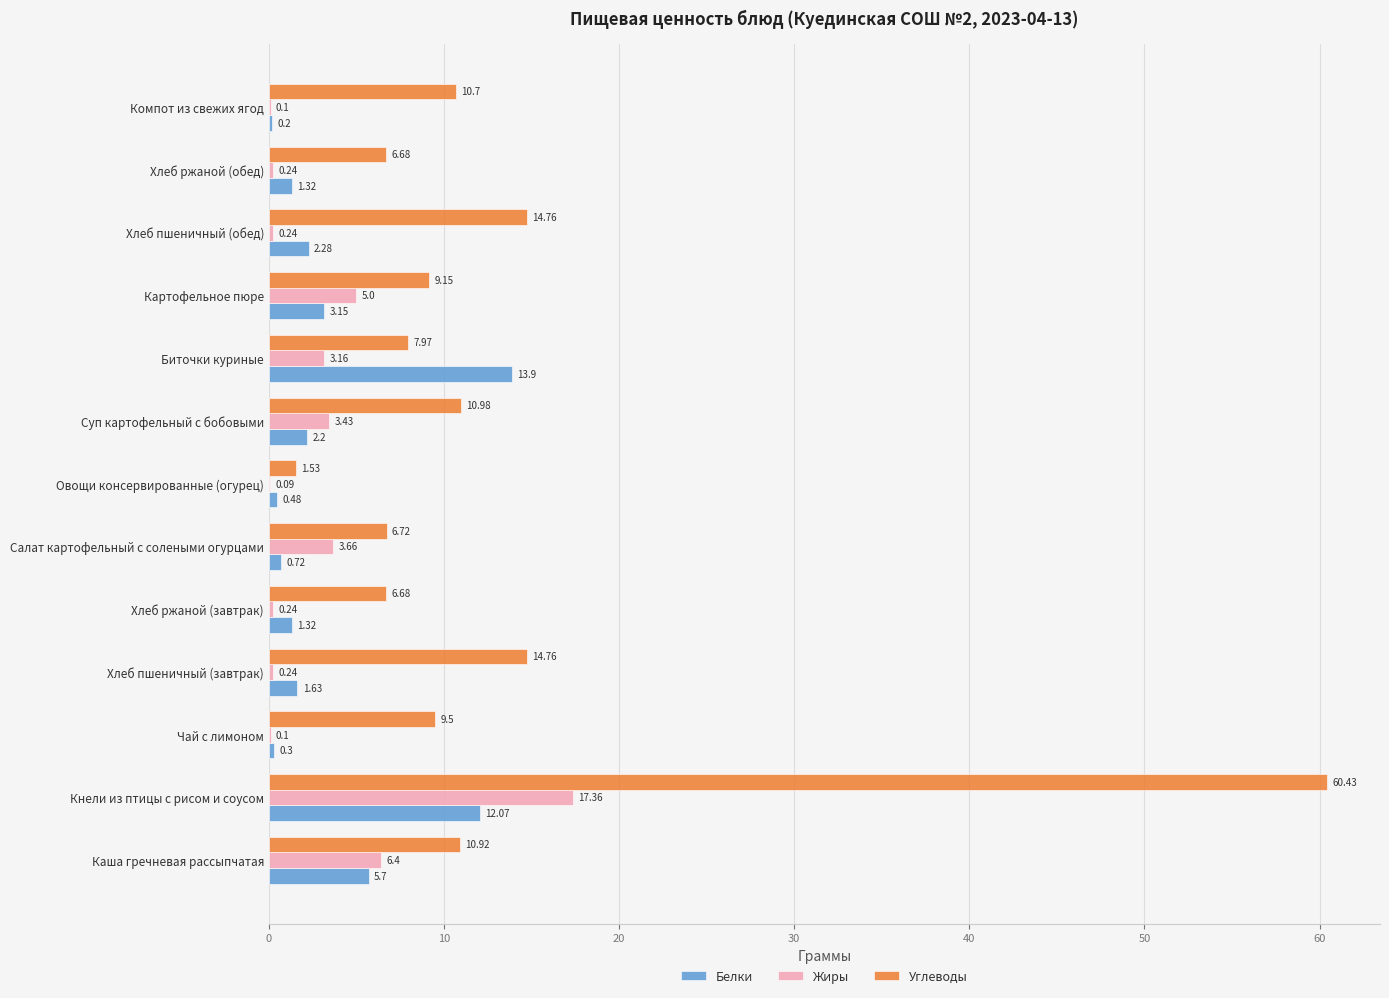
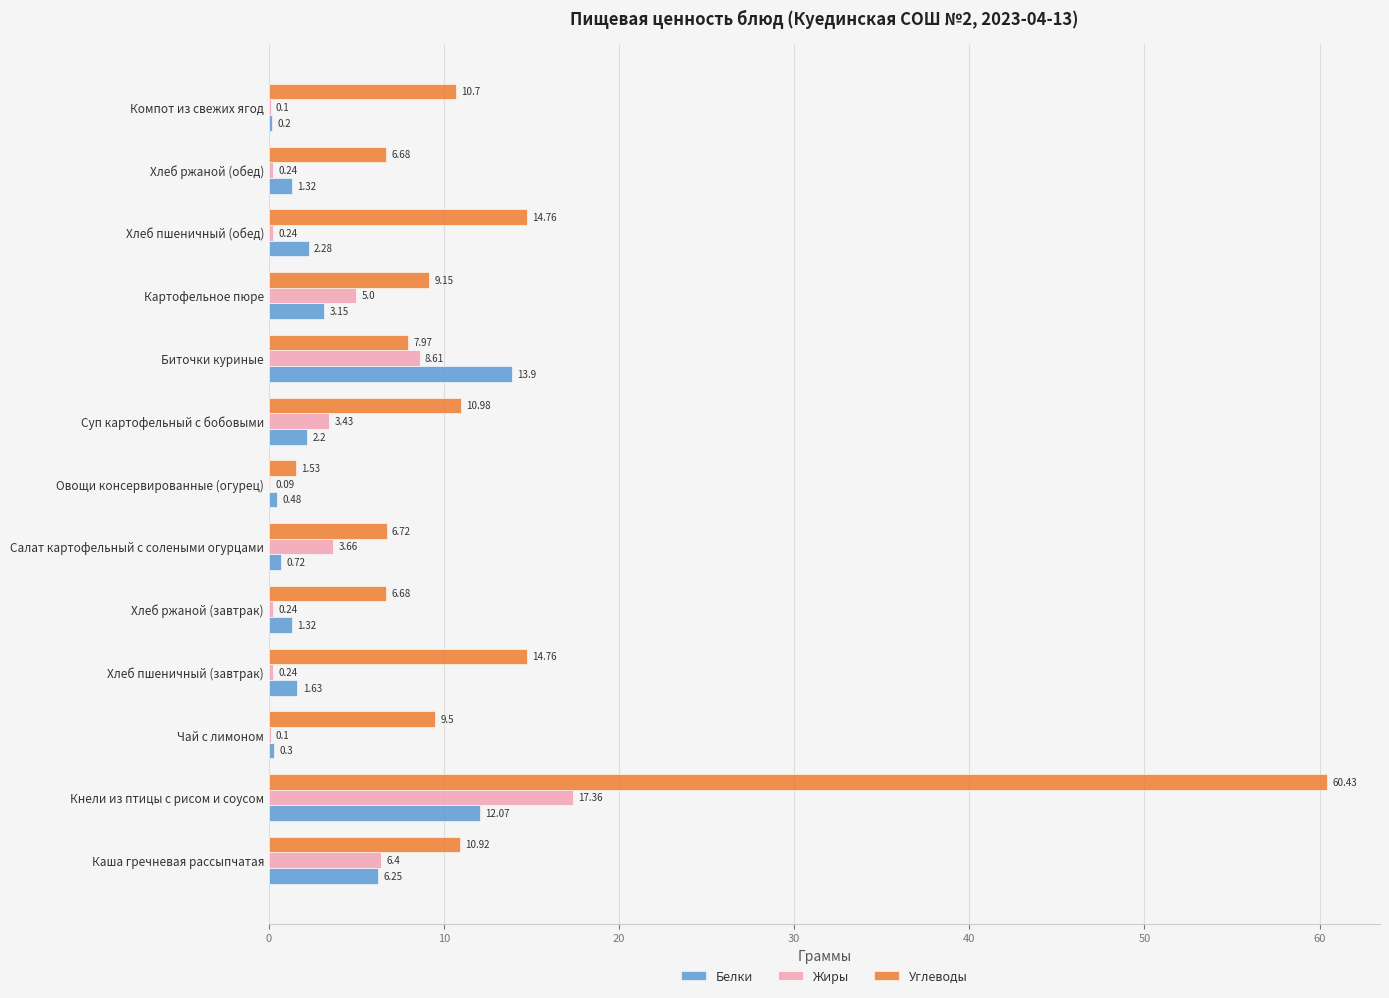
  {
    "Белки": {
      "Компот из свежих ягод": 0.2,
      "Хлеб ржаной (обед)": 1.32,
      "Хлеб пшеничный (обед)": 2.28,
      "Картофельное пюре": 3.15,
      "Биточки куриные": 13.9,
      "Суп картофельный с бобовыми": 2.2,
      "Овощи консервированные (огурец)": 0.48,
      "Салат картофельный с солеными огурцами": 0.72,
      "Хлеб ржаной (завтрак)": 1.32,
      "Хлеб пшеничный (завтрак)": 1.63,
      "Чай с лимоном": 0.3,
      "Кнели из птицы с рисом и соусом": 12.07,
-     "Каша гречневая рассыпчатая": 5.7
+     "Каша гречневая рассыпчатая": 6.25
    },
    "Жиры": {
      "Компот из свежих ягод": 0.1,
      "Хлеб ржаной (обед)": 0.24,
      "Хлеб пшеничный (обед)": 0.24,
      "Картофельное пюре": 5.0,
-     "Биточки куриные": 3.16,
+     "Биточки куриные": 8.61,
      "Суп картофельный с бобовыми": 3.43,
      "Овощи консервированные (огурец)": 0.09,
      "Салат картофельный с солеными огурцами": 3.66,
      "Хлеб ржаной (завтрак)": 0.24,
      "Хлеб пшеничный (завтрак)": 0.24,
      "Чай с лимоном": 0.1,
      "Кнели из птицы с рисом и соусом": 17.36,
      "Каша гречневая рассыпчатая": 6.4
    },
    "Углеводы": {
      "Компот из свежих ягод": 10.7,
      "Хлеб ржаной (обед)": 6.68,
      "Хлеб пшеничный (обед)": 14.76,
      "Картофельное пюре": 9.15,
      "Биточки куриные": 7.97,
      "Суп картофельный с бобовыми": 10.98,
      "Овощи консервированные (огурец)": 1.53,
      "Салат картофельный с солеными огурцами": 6.72,
      "Хлеб ржаной (завтрак)": 6.68,
      "Хлеб пшеничный (завтрак)": 14.76,
      "Чай с лимоном": 9.5,
      "Кнели из птицы с рисом и соусом": 60.43,
      "Каша гречневая рассыпчатая": 10.92
    }
  }
